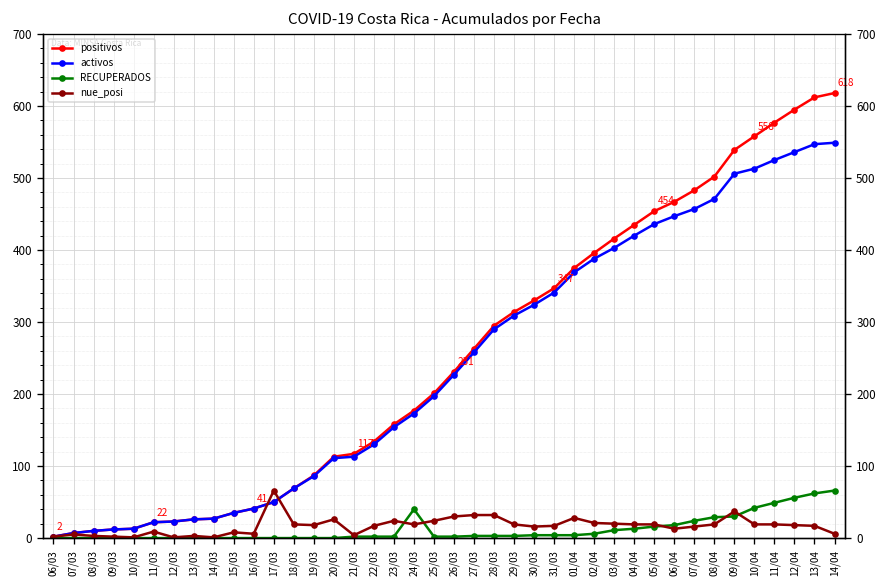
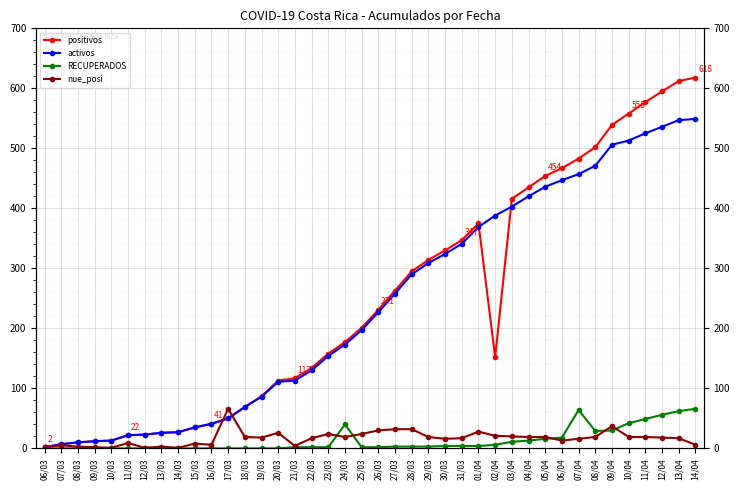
  {
    "positivos": {
      "27/03": 260,
      "28/03": 300,
      "29/03": 310,
      "30/03": 330,
      "01/04": 380,
-     "02/04": 400,
+     "02/04": 150,
      "03/04": 420,
      "04/04": 440,
      "07/04": 480,
      "08/04": 500,
      "09/04": 540,
      "12/04": 600,
      "13/04": 610
    },
    "activos": {
      "28/03": 290,
      "29/03": 310,
      "30/03": 320,
      "31/03": 340,
      "02/04": 390,
      "03/04": 400,
      "04/04": 420,
      "05/04": 440,
      "06/04": 450,
      "07/04": 460,
      "08/04": 470,
      "09/04": 510,
      "10/04": 510,
      "11/04": 530,
      "12/04": 540,
      "13/04": 550,
      "14/04": 550
    },
    "RECUPERADOS": {
      "07/03": 0,
      "11/03": 0,
      "15/03": 0,
      "16/03": 0,
      "17/03": 0,
      "18/03": 0,
      "19/03": 0,
      "20/03": 0,
      "22/03": 0,
      "23/03": 0,
      "24/03": 40,
      "25/03": 0,
      "26/03": 0,
      "27/03": 0,
      "28/03": 0,
      "29/03": 0,
      "30/03": 0,
      "31/03": 0,
      "01/04": 0,
      "02/04": 10,
      "03/04": 10,
      "04/04": 10,
      "06/04": 20,
-     "07/04": 20,
+     "07/04": 60,
      "08/04": 30,
      "09/04": 30,
      "10/04": 40,
      "11/04": 50,
      "12/04": 60,
      "13/04": 60,
      "14/04": 70
    },
    "nue_posi": {
      "11/03": 10,
      "15/03": 10,
      "16/03": 10,
      "17/03": 70,
      "18/03": 20,
      "19/03": 20,
      "20/03": 30,
      "22/03": 20,
      "23/03": 20,
      "24/03": 20,
      "25/03": 20,
      "26/03": 30,
      "27/03": 30,
      "28/03": 30,
      "29/03": 20,
      "30/03": 20,
      "31/03": 20,
      "01/04": 30,
      "02/04": 20,
      "03/04": 20,
      "04/04": 20,
      "06/04": 10,
      "07/04": 20,
      "08/04": 20,
      "09/04": 40,
      "10/04": 20,
      "11/04": 20,
      "12/04": 20,
      "13/04": 20,
      "14/04": 10
    }
  }
